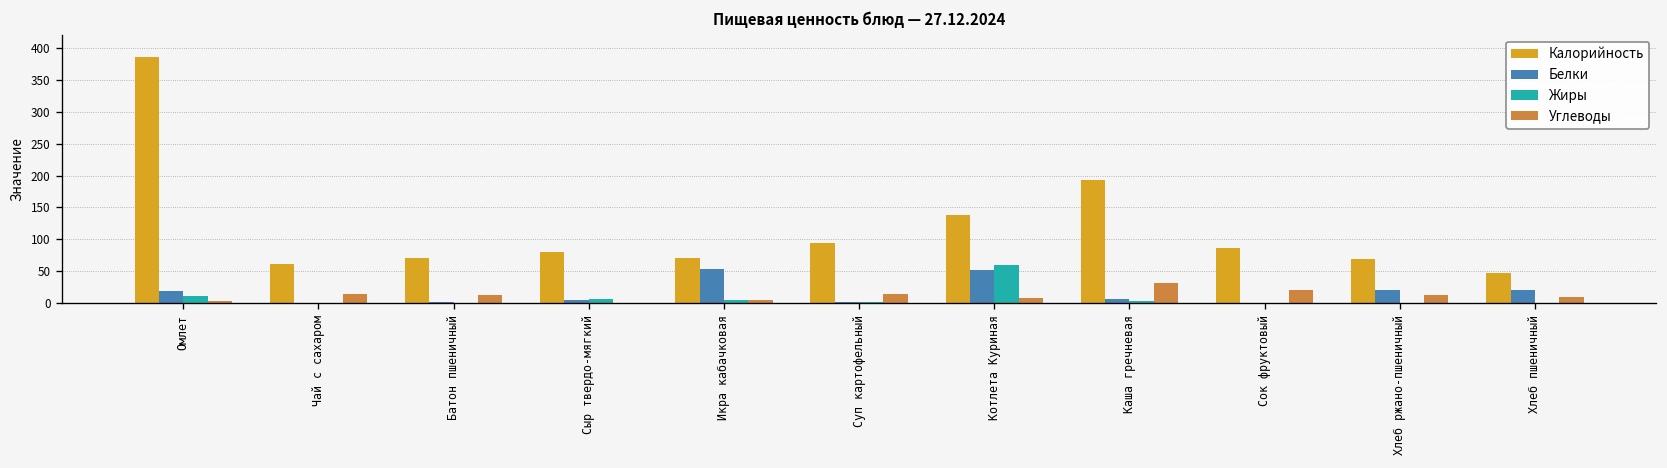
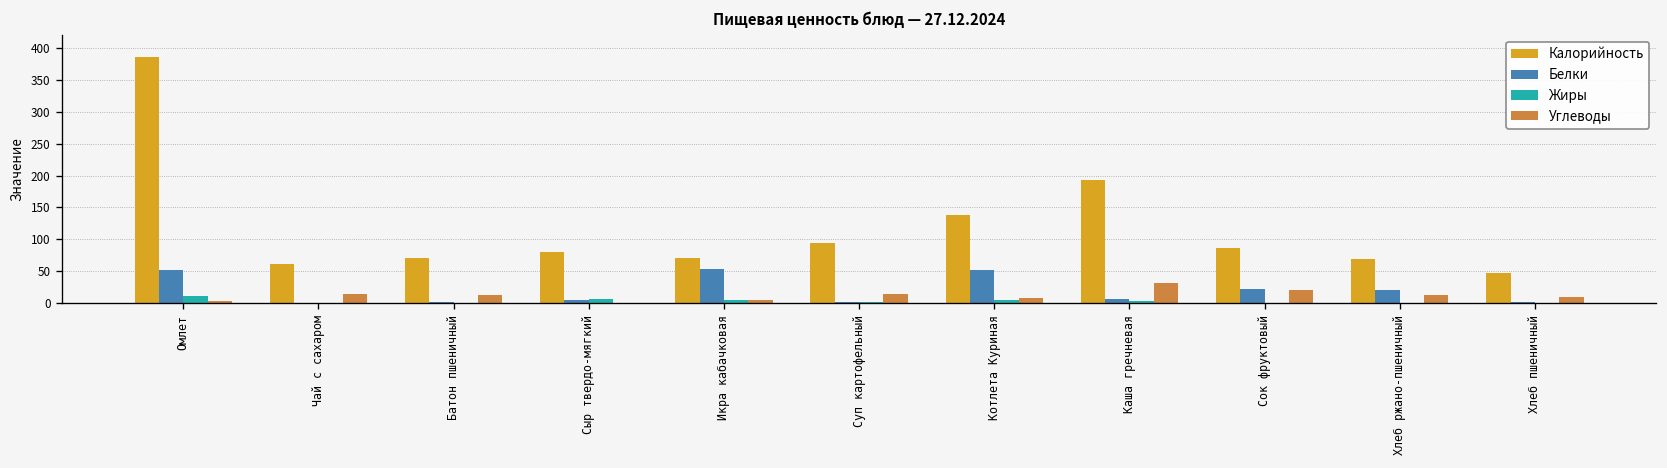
  {
    "Белки": {
-     "Омлет": 20,
+     "Омлет": 50,
      "Икра кабачковая": 50,
      "Котлета Куриная": 50,
      "Каша гречневая": 10,
-     "Сок фруктовый": 0,
+     "Сок фруктовый": 20,
      "Хлеб ржано-пшеничный": 20,
-     "Хлеб пшеничный": 20
+     "Хлеб пшеничный": 0
    },
    "Жиры": {
      "Омлет": 10,
      "Сыр твердо-мягкий": 10,
      "Икра кабачковая": 10,
-     "Котлета Куриная": 60
+     "Котлета Куриная": 10
    }
  }
